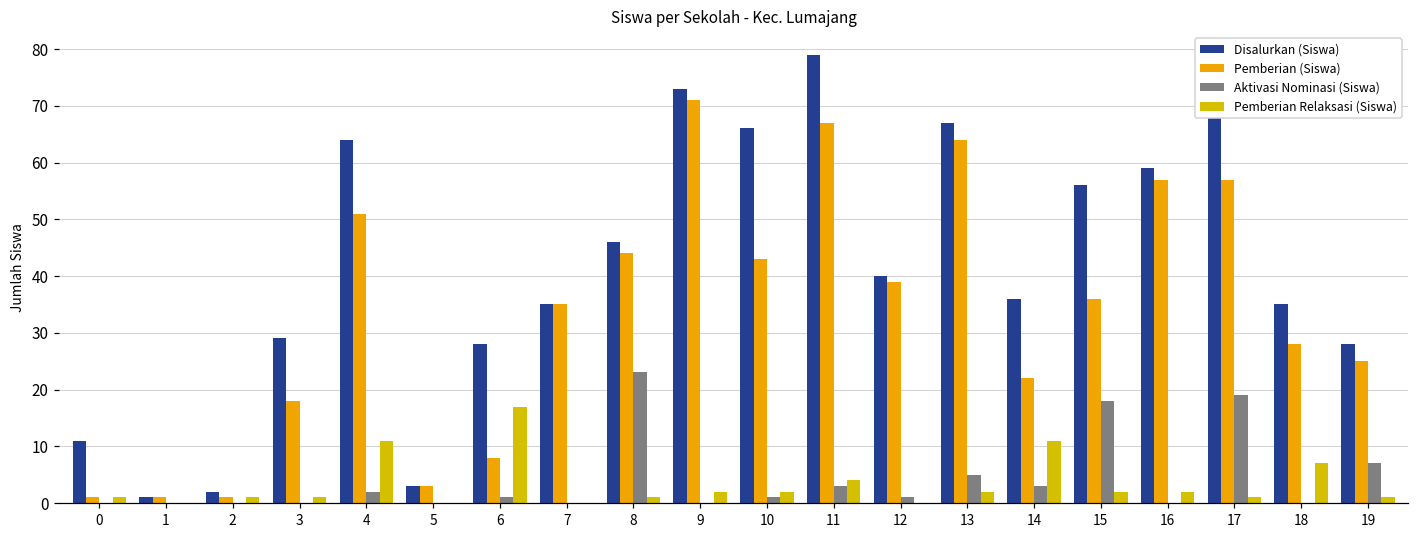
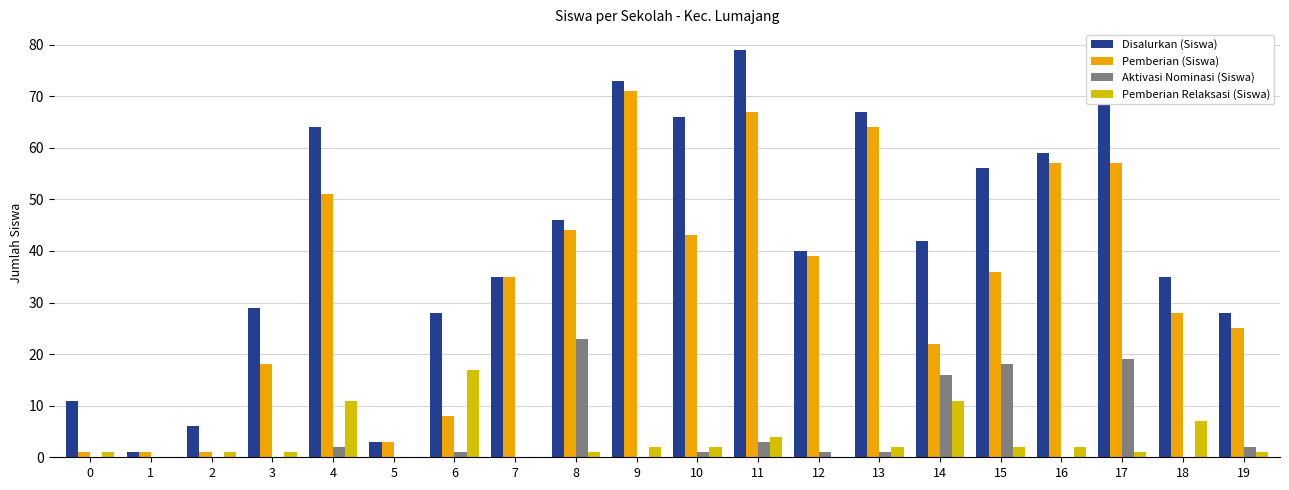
  {
    "Disalurkan (Siswa)": {
      "0": 11,
      "1": 1,
-     "2": 2,
+     "2": 6,
      "3": 29,
      "4": 64,
      "5": 3,
      "6": 28,
      "7": 35,
      "8": 46,
      "9": 73,
      "10": 66,
      "11": 79,
      "12": 40,
      "13": 67,
-     "14": 36,
+     "14": 42,
      "15": 56,
      "16": 59,
      "18": 35,
      "19": 28
    },
    "Aktivasi Nominasi (Siswa)": {
      "0": 0,
      "1": 0,
      "2": 0,
      "3": 0,
      "4": 2,
      "5": 0,
      "6": 1,
      "7": 0,
      "8": 23,
      "9": 0,
      "10": 1,
      "11": 3,
      "12": 1,
-     "13": 5,
-     "14": 3,
+     "13": 1,
+     "14": 16,
      "15": 18,
      "16": 0,
      "17": 19,
      "18": 0,
-     "19": 7
+     "19": 2
    }
  }
